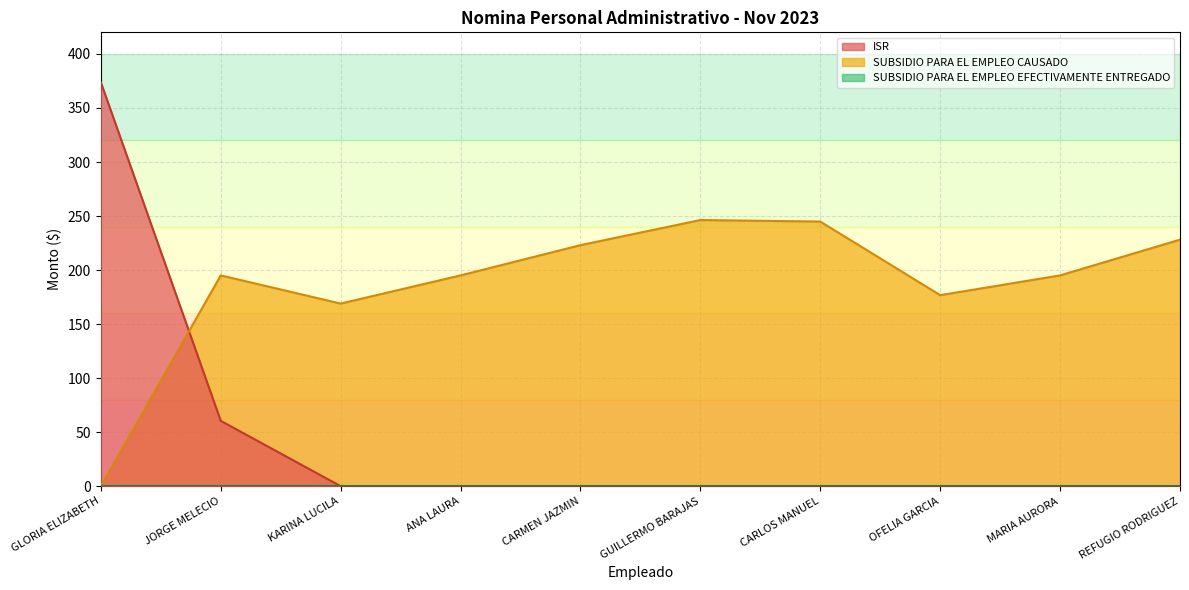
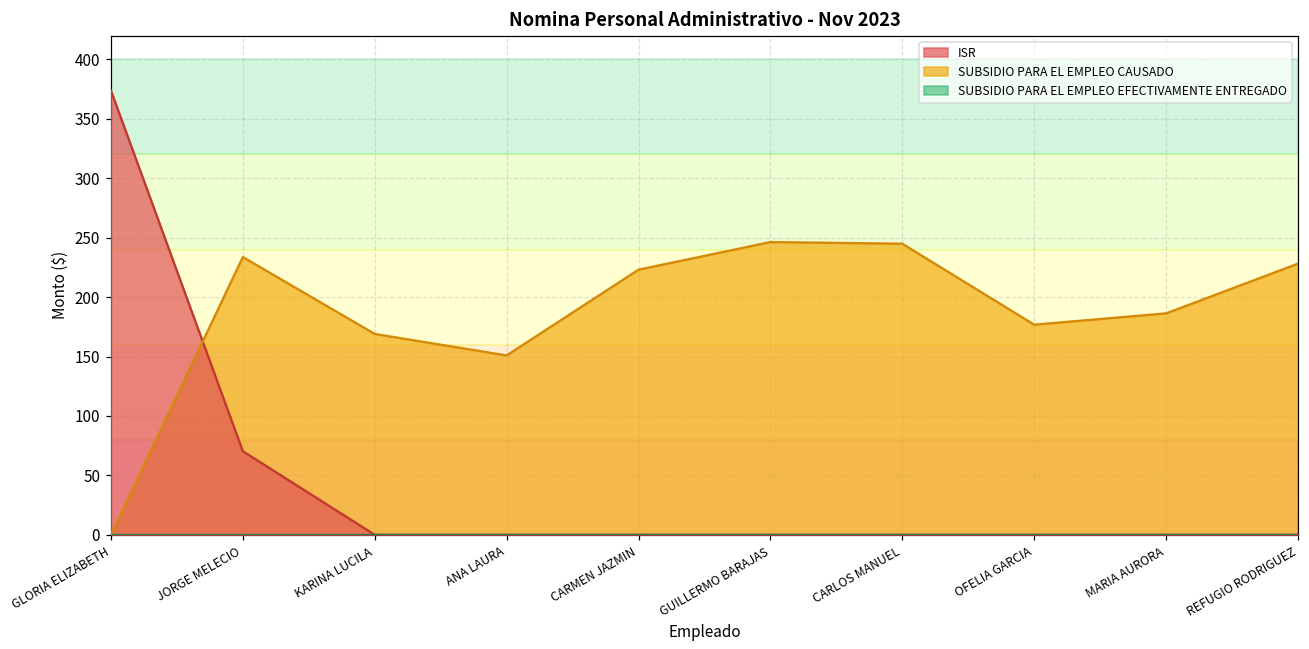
  {
    "ISR": {
      "GLORIA ELIZABETH": 374,
-     "JORGE MELECIO": 60
+     "JORGE MELECIO": 70
    },
    "SUBSIDIO PARA EL EMPLEO CAUSADO": {
-     "JORGE MELECIO": 195,
+     "JORGE MELECIO": 234,
      "KARINA LUCILA": 169,
-     "ANA LAURA": 195,
+     "ANA LAURA": 151,
      "CARMEN JAZMIN": 223,
      "GUILLERMO BARAJAS": 246,
      "CARLOS MANUEL": 245,
      "OFELIA GARCIA": 177,
-     "MARIA AURORA": 195,
+     "MARIA AURORA": 186,
      "REFUGIO RODRIGUEZ": 228
    },
    "SUBSIDIO PARA EL EMPLEO EFECTIVAMENTE ENTREGADO": {
      "JORGE MELECIO": 0
    }
  }
